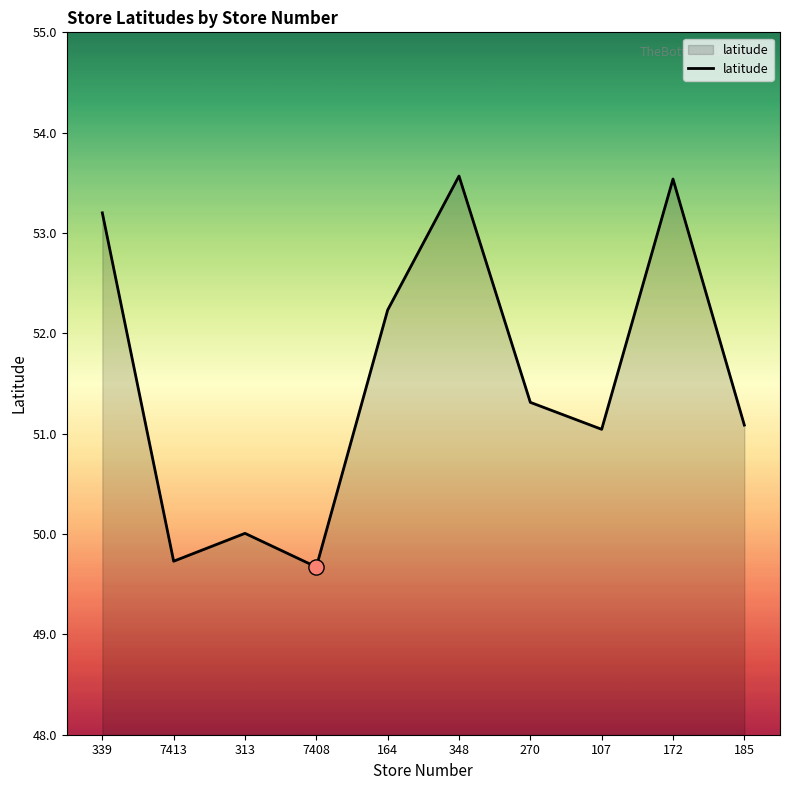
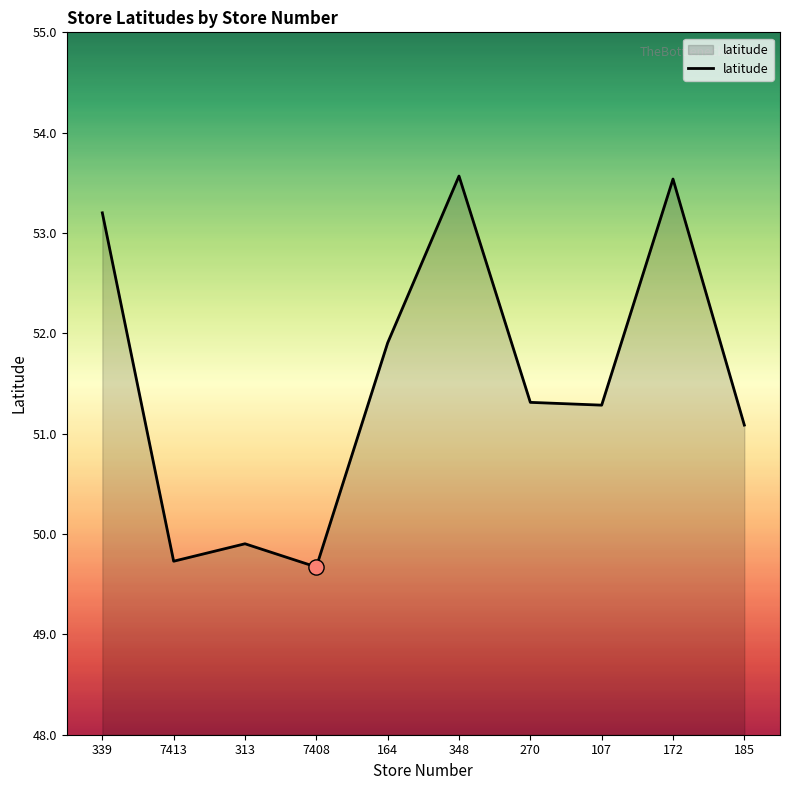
  {
    "latitude": {
      "339": 53.20,
      "7413": 49.73,
-     "313": 50.01,
-     "164": 52.23,
+     "313": 49.90,
+     "164": 51.91,
      "348": 53.57,
      "270": 51.31,
-     "107": 51.04,
+     "107": 51.28,
      "172": 53.54,
      "185": 51.09
    }
  }
